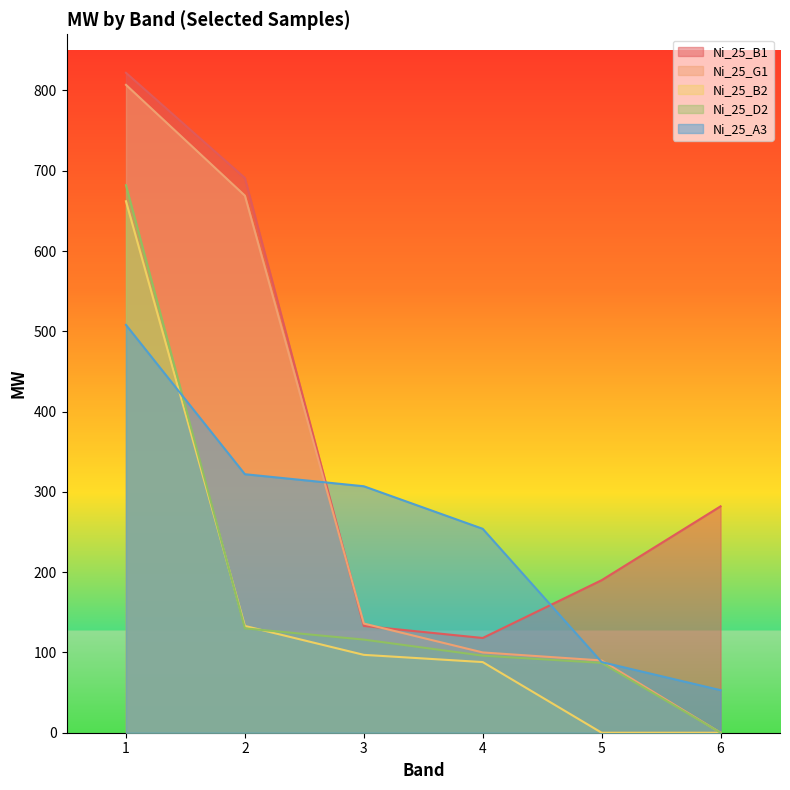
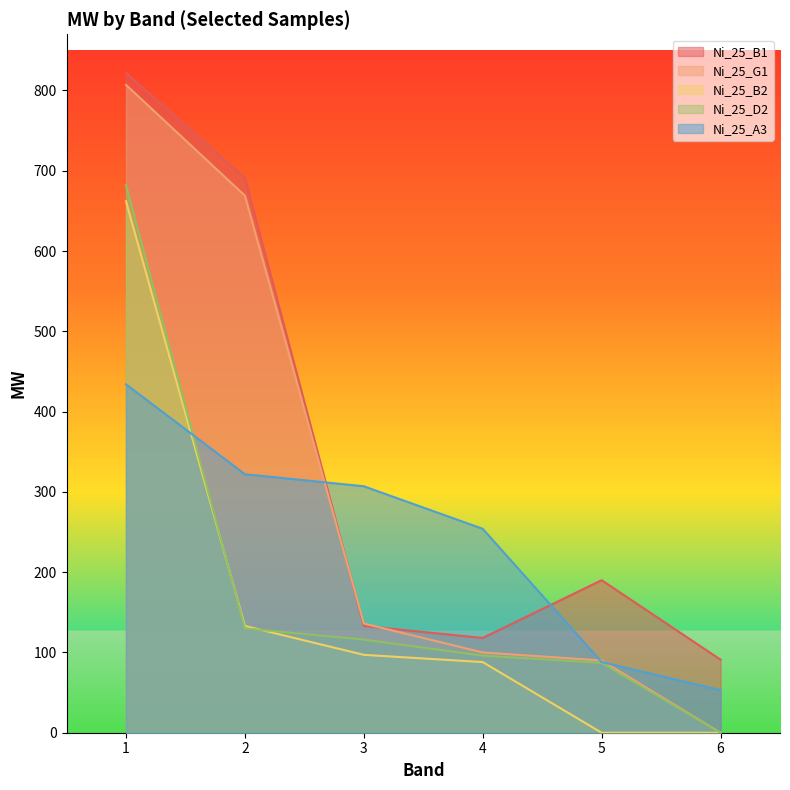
  {
    "Ni_25_B1": {
      "1": 820,
      "2": 690,
      "4": 120,
      "5": 190,
-     "6": 280
+     "6": 90
    },
    "Ni_25_D2": {
      "1": 680,
      "3": 120,
      "4": 100
    },
    "Ni_25_A3": {
-     "1": 510,
+     "1": 430,
      "2": 320,
      "3": 310,
      "4": 250,
      "6": 50
    }
  }
